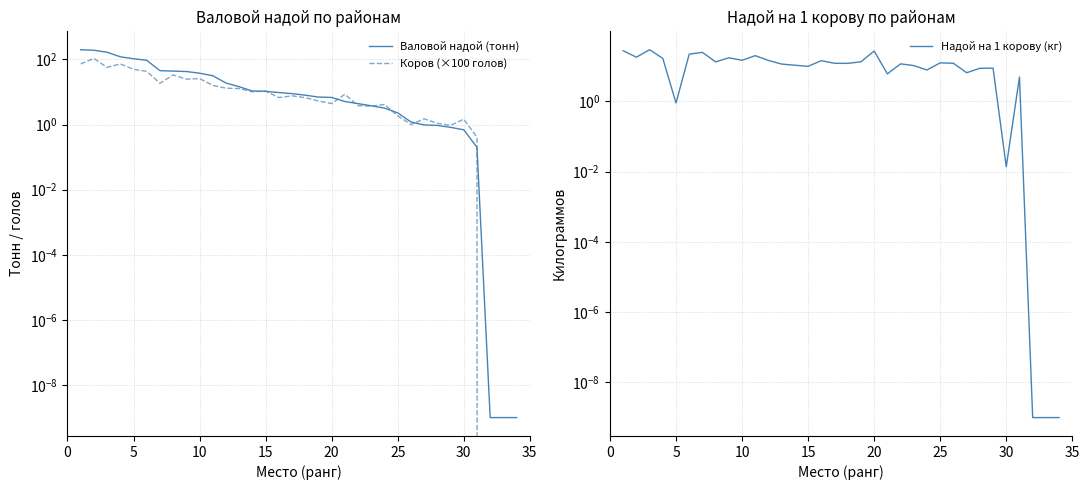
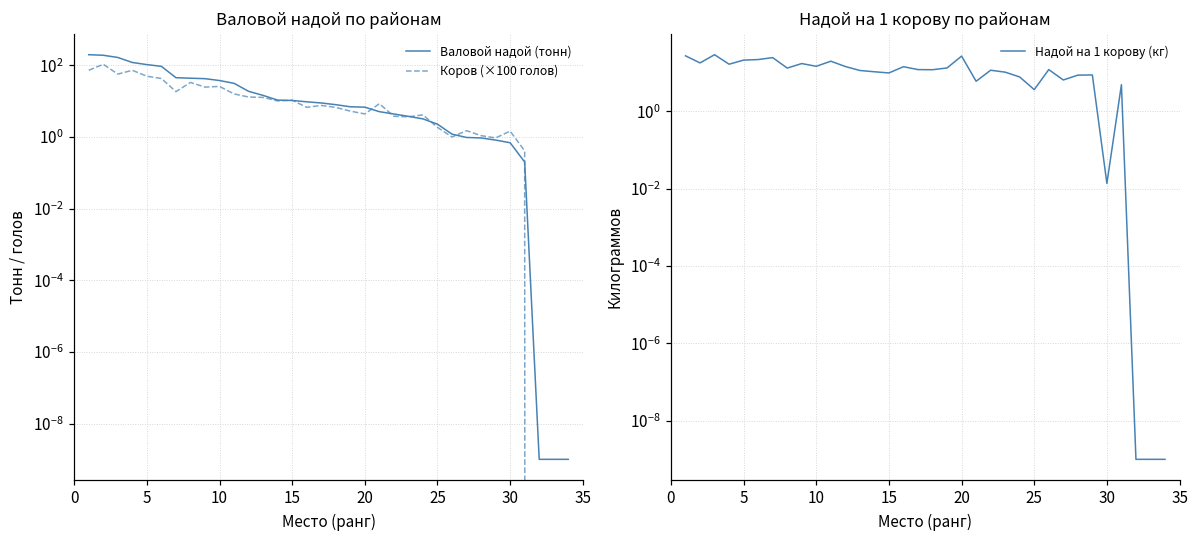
  {
    "Надой на 1 корову по районам": {
-     "5": 0.9,
+     "5": 20,
      "10": 15,
      "15": 10,
      "20": 30,
-     "25": 12,
+     "25": 4,
      "30": 0.014
    }
  }
